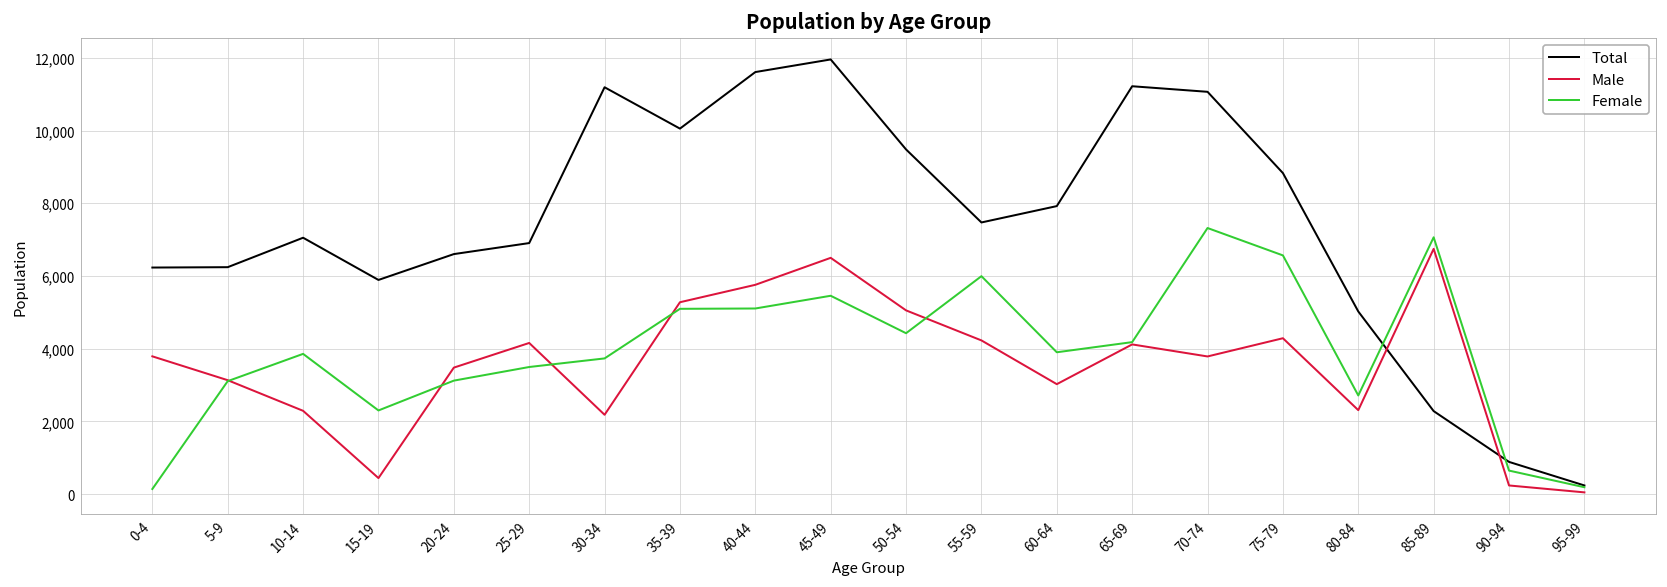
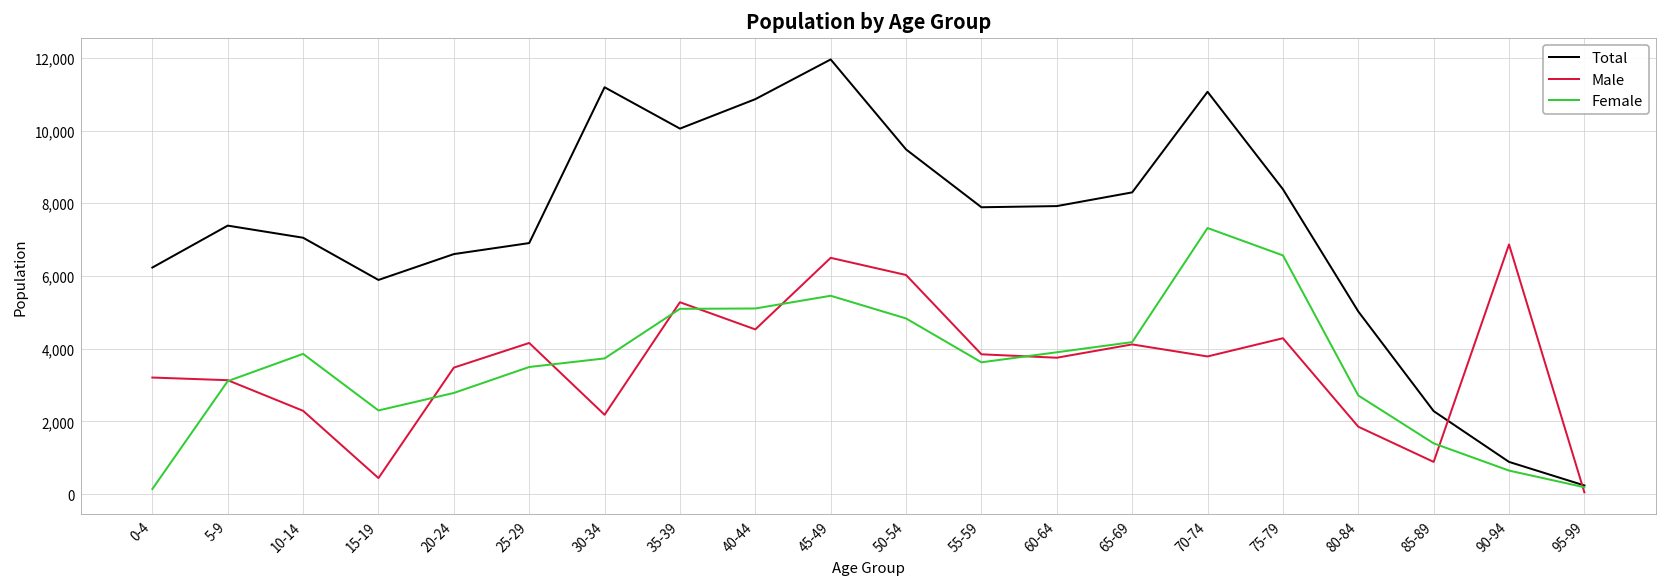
  {
    "Total": {
      "0-4": "6,200",
-     "5-9": "6,200",
+     "5-9": "7,400",
      "10-14": "7,100",
      "15-19": "5,900",
      "20-24": "6,600",
      "25-29": "6,900",
      "30-34": "11,200",
      "35-39": "10,100",
-     "40-44": "11,600",
+     "40-44": "10,900",
      "45-49": "12,000",
      "50-54": "9,500",
-     "55-59": "7,500",
+     "55-59": "7,900",
      "60-64": "7,900",
-     "65-69": "11,200",
+     "65-69": "8,300",
      "70-74": "11,100",
-     "75-79": "8,800",
+     "75-79": "8,400",
      "80-84": "5,000",
      "85-89": "2,300",
      "90-94": "900"
    },
    "Male": {
-     "0-4": "3,800",
+     "0-4": "3,200",
      "10-14": "2,300",
      "15-19": "400",
      "20-24": "3,500",
      "25-29": "4,200",
      "30-34": "2,200",
      "35-39": "5,300",
-     "40-44": "5,800",
+     "40-44": "4,500",
      "45-49": "6,500",
-     "50-54": "5,100",
-     "55-59": "4,200",
-     "60-64": "3,000",
+     "50-54": "6,000",
+     "55-59": "3,800",
+     "60-64": "3,800",
      "70-74": "3,800",
      "75-79": "4,300",
-     "80-84": "2,300",
-     "85-89": "6,700",
-     "90-94": "200",
+     "80-84": "1,900",
+     "85-89": "900",
+     "90-94": "6,900",
      "95-99": "0"
    },
    "Female": {
      "0-4": "100",
      "10-14": "3,900",
      "15-19": "2,300",
-     "20-24": "3,100",
+     "20-24": "2,800",
      "25-29": "3,500",
      "30-34": "3,700",
      "35-39": "5,100",
      "40-44": "5,100",
      "45-49": "5,500",
-     "50-54": "4,400",
-     "55-59": "6,000",
+     "50-54": "4,800",
+     "55-59": "3,600",
      "60-64": "3,900",
      "70-74": "7,300",
      "75-79": "6,600",
      "80-84": "2,700",
-     "85-89": "7,100",
+     "85-89": "1,400",
      "90-94": "600"
    }
  }
